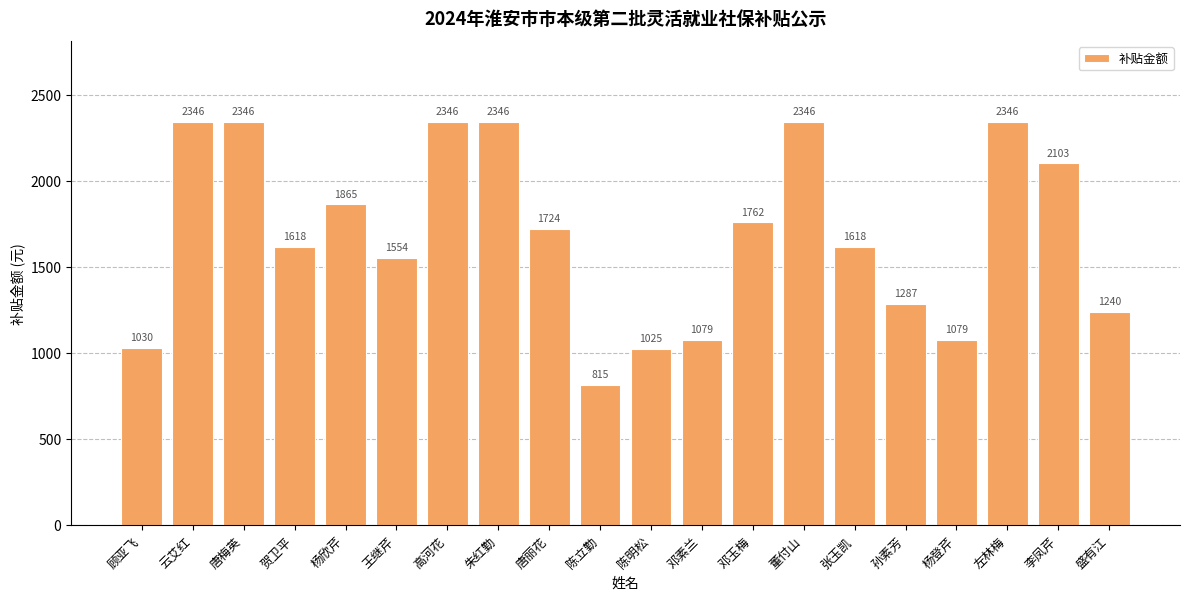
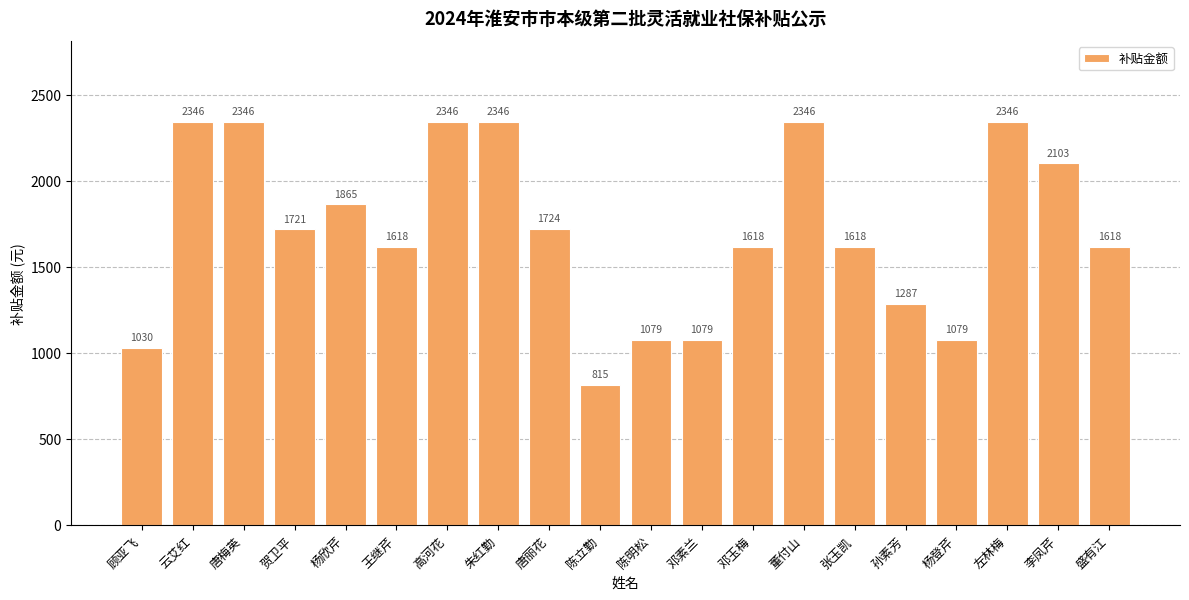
  {
    "顾亚飞": 1030,
    "云艾红": 2346,
    "唐梅英": 2346,
-   "贺卫平": 1618,
+   "贺卫平": 1721,
    "杨欣芹": 1865,
-   "王继芹": 1554,
+   "王继芹": 1618,
    "高河花": 2346,
    "朱红勤": 2346,
    "唐丽花": 1724,
    "陈立勤": 815,
-   "陈明松": 1025,
+   "陈明松": 1079,
    "邓素兰": 1079,
-   "邓玉梅": 1762,
+   "邓玉梅": 1618,
    "董付山": 2346,
    "张玉凯": 1618,
    "孙素芳": 1287,
    "杨登芹": 1079,
    "左林梅": 2346,
    "李凤芹": 2103,
-   "盛有江": 1240
+   "盛有江": 1618
  }
